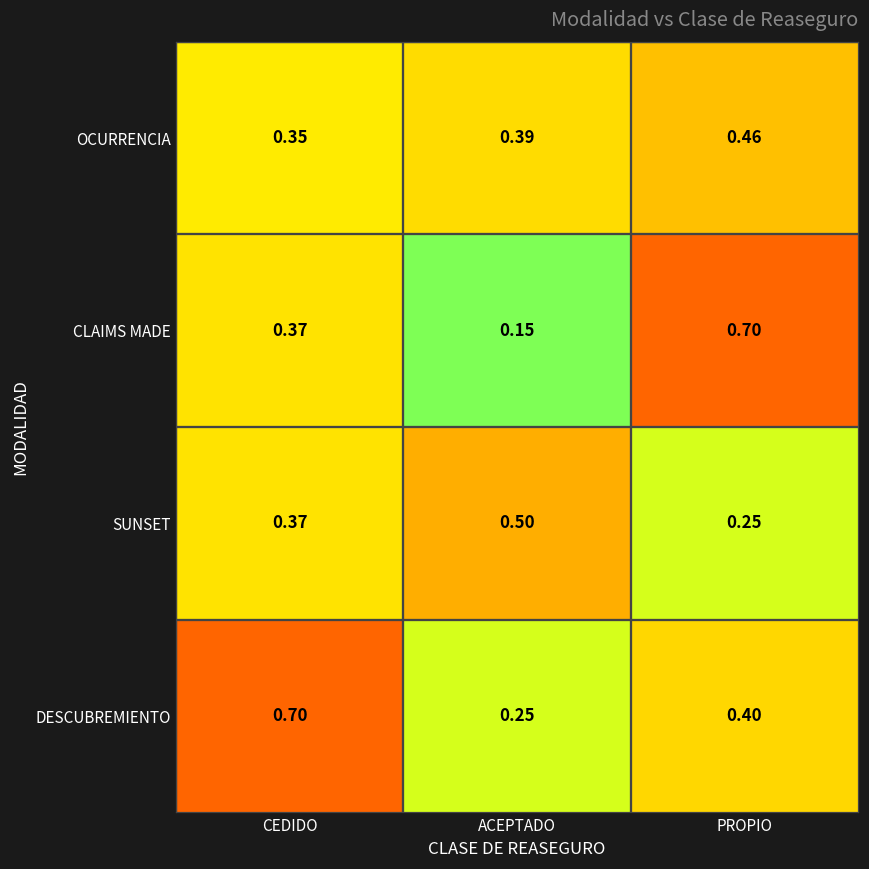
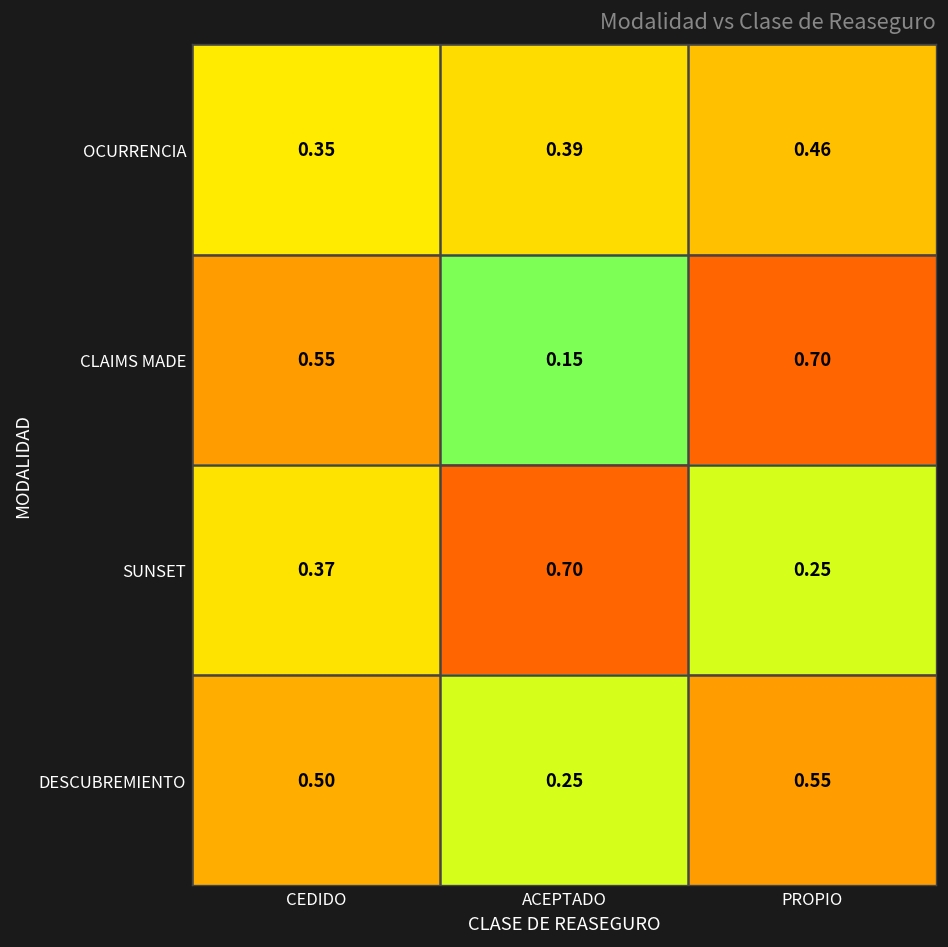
  {
    "OCURRENCIA": {
      "CEDIDO": 0.35,
      "ACEPTADO": 0.39,
      "PROPIO": 0.46
    },
    "CLAIMS MADE": {
-     "CEDIDO": 0.37,
+     "CEDIDO": 0.55,
      "ACEPTADO": 0.15,
      "PROPIO": 0.70
    },
    "SUNSET": {
      "CEDIDO": 0.37,
-     "ACEPTADO": 0.50,
+     "ACEPTADO": 0.70,
      "PROPIO": 0.25
    },
    "DESCUBREMIENTO": {
-     "CEDIDO": 0.70,
+     "CEDIDO": 0.50,
      "ACEPTADO": 0.25,
-     "PROPIO": 0.40
+     "PROPIO": 0.55
    }
  }
